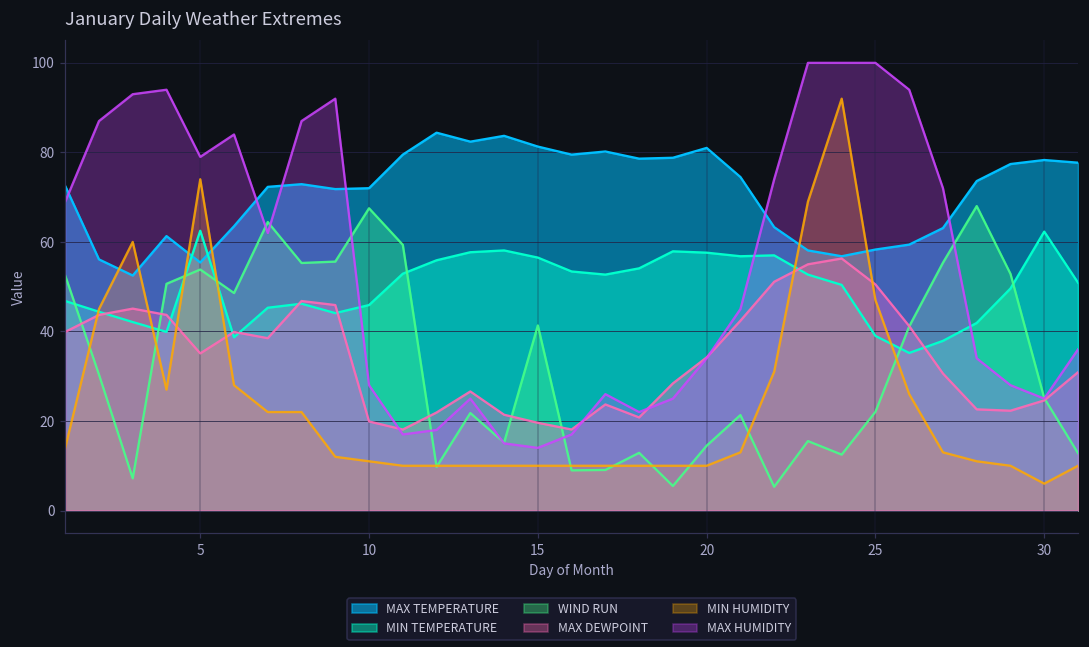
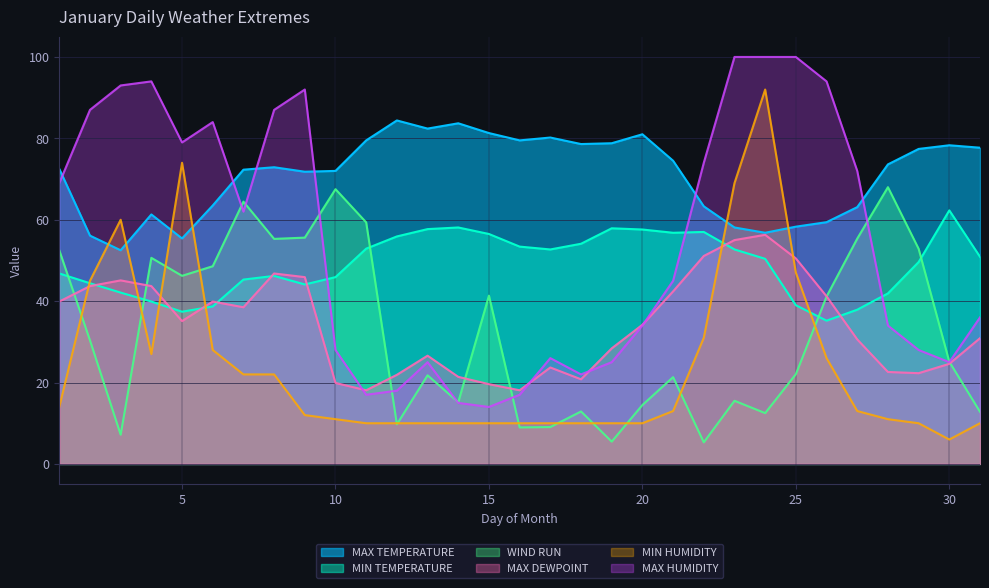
  {
    "MAX TEMPERATURE": {
      "5": 55,
      "10": 72,
      "15": 81,
      "20": 81,
      "25": 58,
      "30": 78
    },
    "MIN TEMPERATURE": {
-     "5": 63,
+     "5": 37,
      "10": 46,
      "15": 57,
      "20": 58,
      "25": 39,
      "30": 62
    },
    "WIND RUN": {
-     "5": 54,
+     "5": 46,
      "10": 68,
      "15": 41,
      "20": 14,
      "25": 22
    },
    "MIN HUMIDITY": {
      "5": 74,
      "10": 11,
      "15": 10,
      "20": 10,
      "25": 47,
      "30": 6
    }
  }
